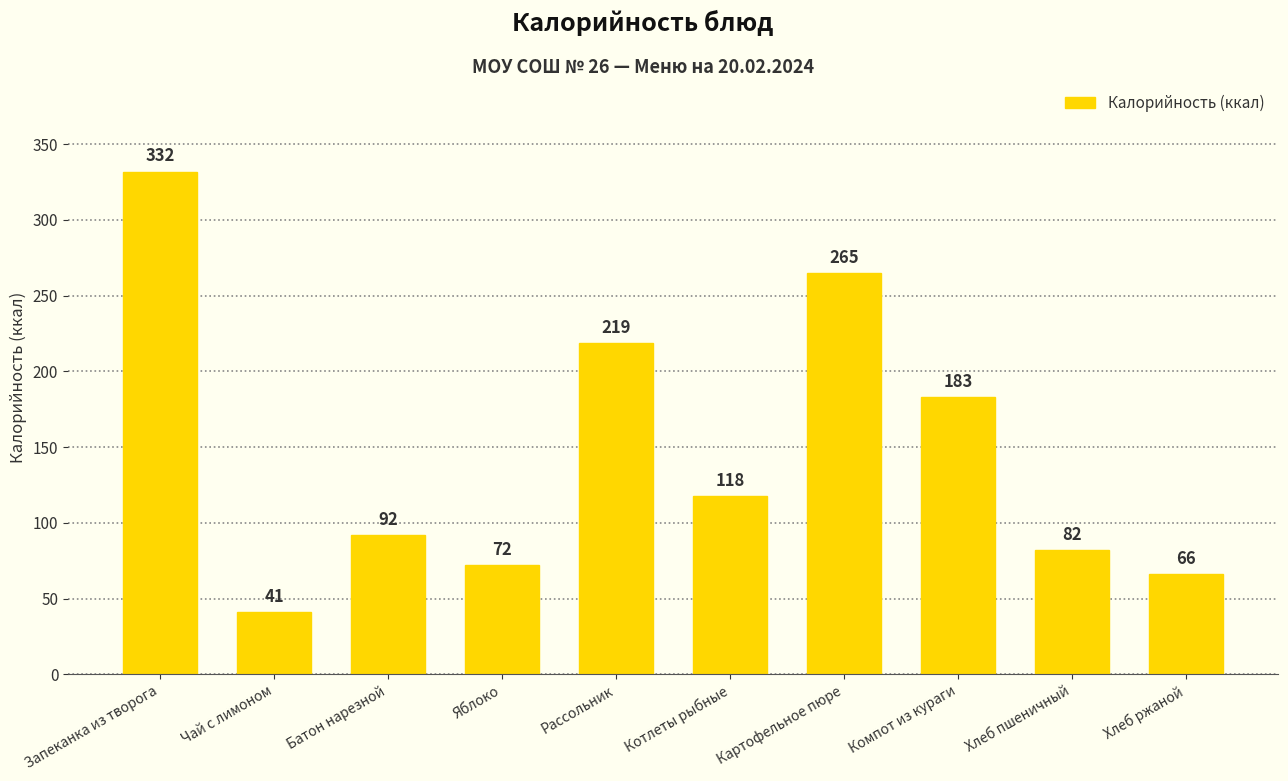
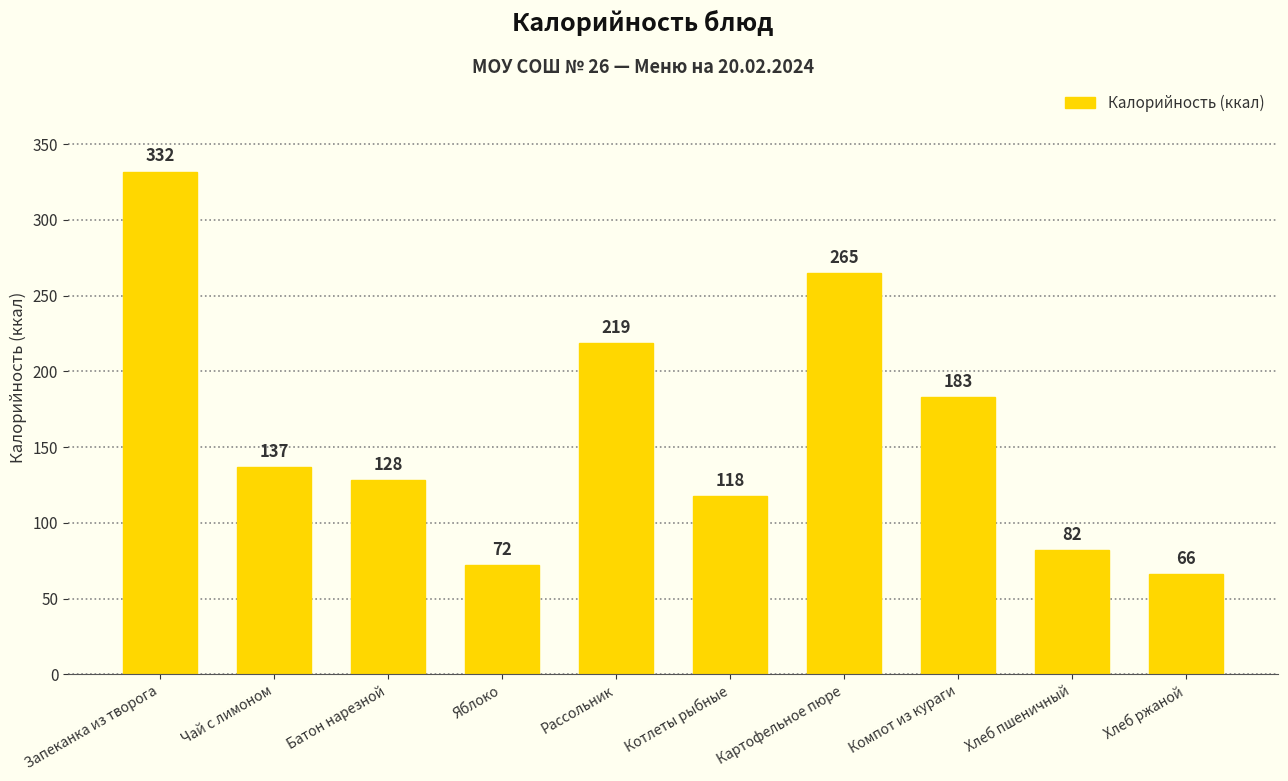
  {
    "Запеканка из творога": 332,
-   "Чай с лимоном": 41,
-   "Батон нарезной": 92,
+   "Чай с лимоном": 137,
+   "Батон нарезной": 128,
    "Яблоко": 72,
    "Рассольник": 219,
    "Котлеты рыбные": 118,
    "Картофельное пюре": 265,
    "Компот из кураги": 183,
    "Хлеб пшеничный": 82,
    "Хлеб ржаной": 66
  }
